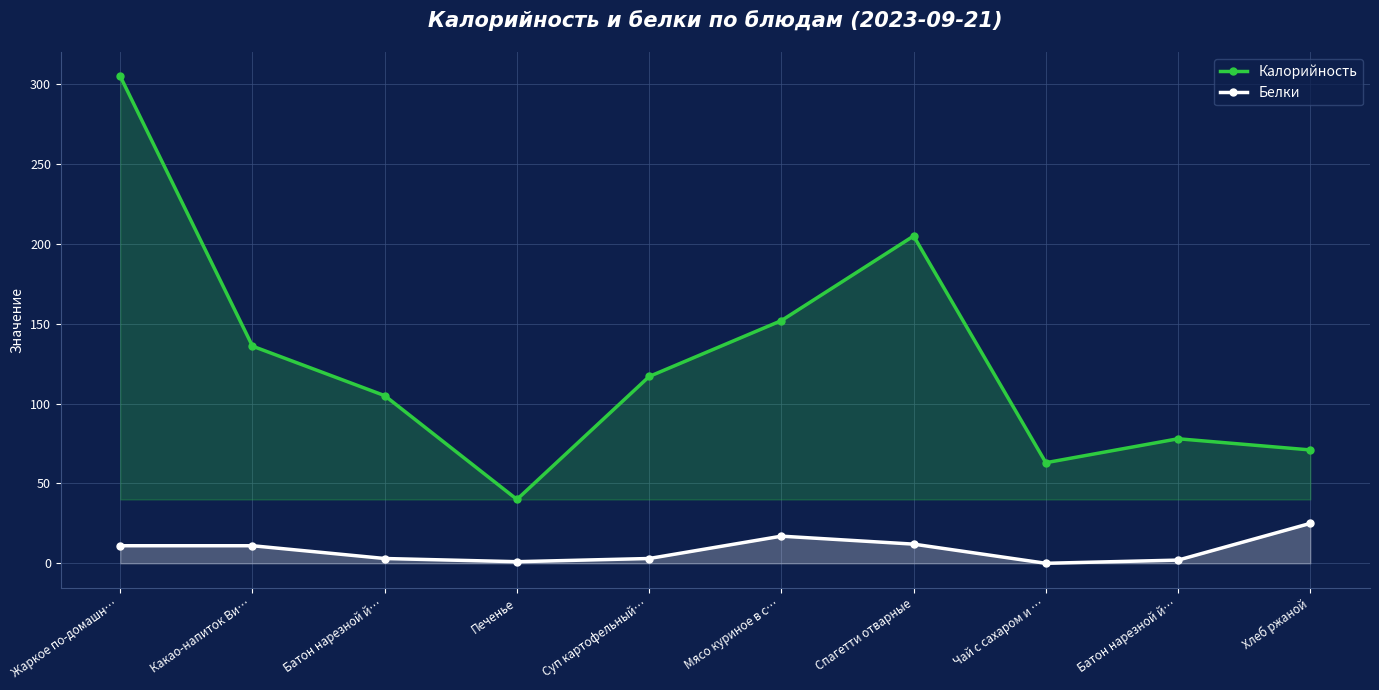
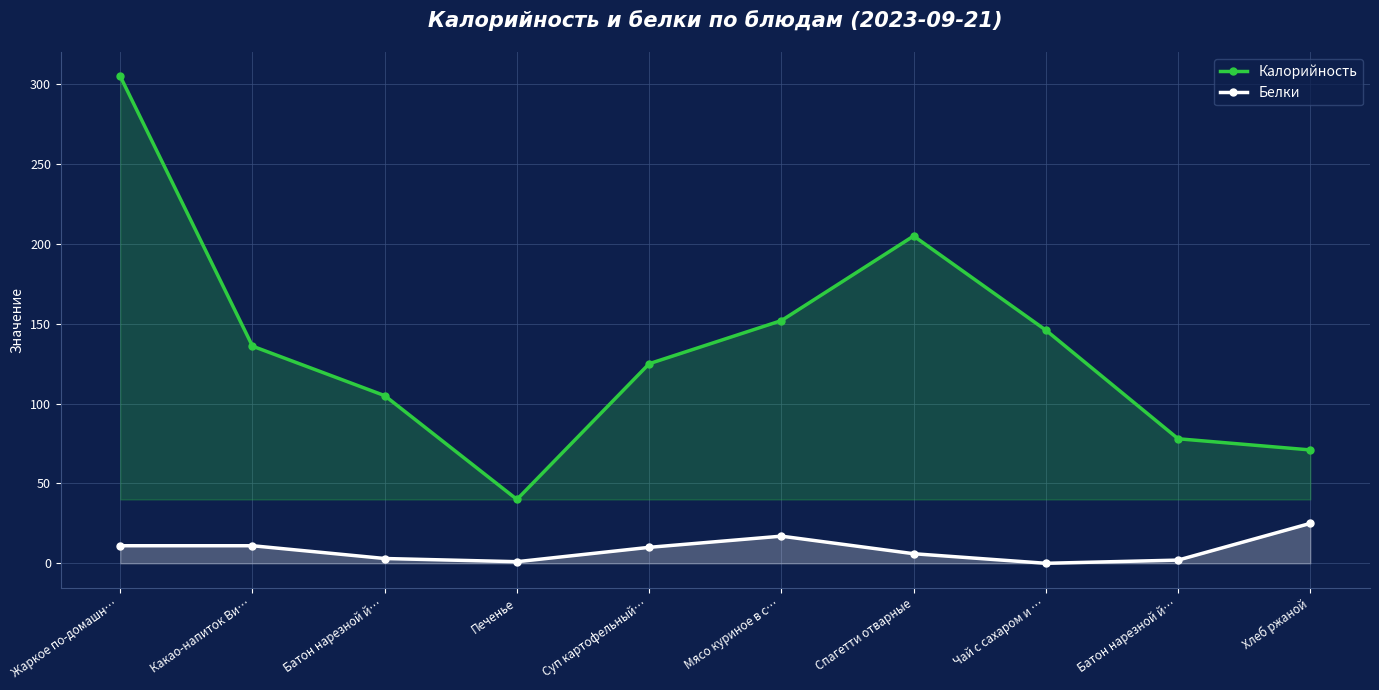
  {
    "Калорийность": {
      "Жаркое по-домашн…": 305,
      "Какао-напиток Ви…": 136,
      "Печенье": 40,
-     "Суп картофельный…": 117,
+     "Суп картофельный…": 125,
      "Мясо куриное в с…": 152,
      "Спагетти отварные": 205,
-     "Чай с сахаром и …": 63,
+     "Чай с сахаром и …": 146,
      "Хлеб ржаной": 71
    },
    "Белки": {
      "Жаркое по-домашн…": 11,
      "Какао-напиток Ви…": 11,
      "Печенье": 1,
-     "Суп картофельный…": 3,
+     "Суп картофельный…": 10,
      "Мясо куриное в с…": 17,
-     "Спагетти отварные": 12,
+     "Спагетти отварные": 6,
      "Чай с сахаром и …": 0,
      "Хлеб ржаной": 25
    }
  }
